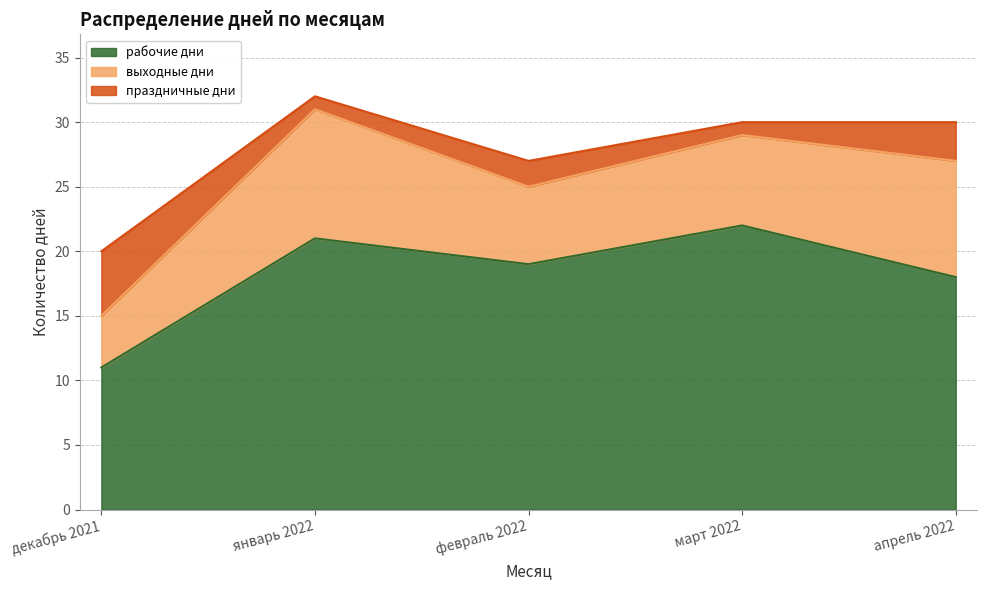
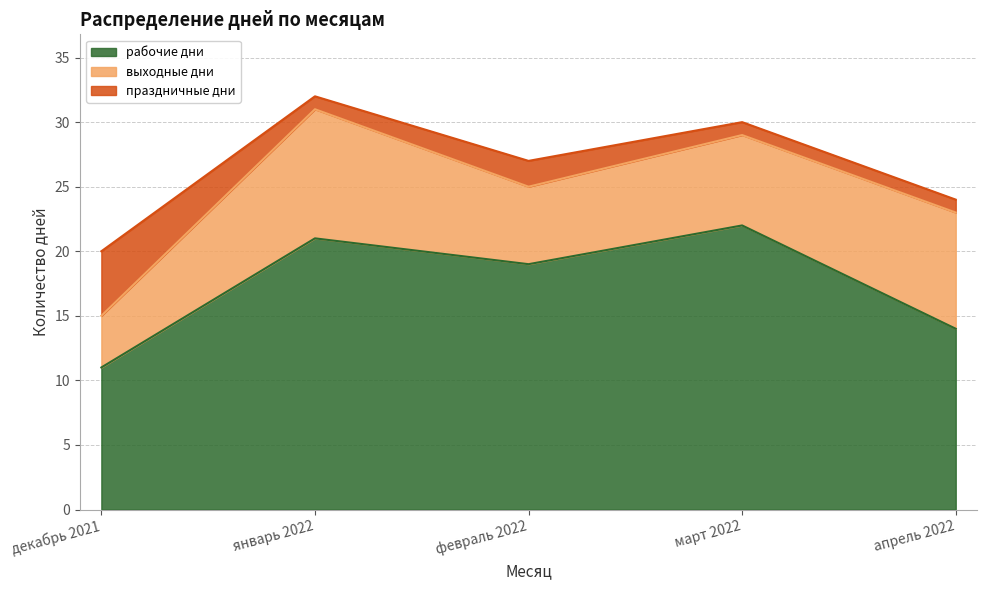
  {
    "рабочие дни": {
      "декабрь 2021": 11,
      "январь 2022": 21,
      "февраль 2022": 19,
      "март 2022": 22,
-     "апрель 2022": 18
+     "апрель 2022": 14
    },
    "выходные дни": {
      "декабрь 2021": 4,
      "январь 2022": 10,
      "февраль 2022": 6,
      "март 2022": 7,
      "апрель 2022": 9
    },
    "праздничные дни": {
      "декабрь 2021": 5,
      "январь 2022": 1,
      "февраль 2022": 2,
      "март 2022": 1,
-     "апрель 2022": 3
+     "апрель 2022": 1
    }
  }
